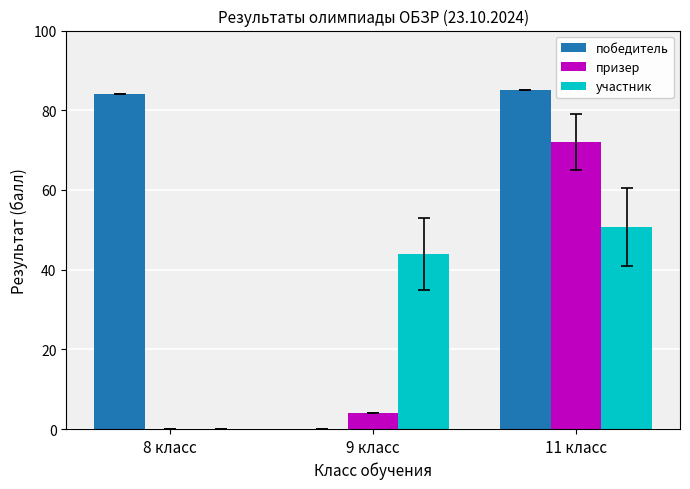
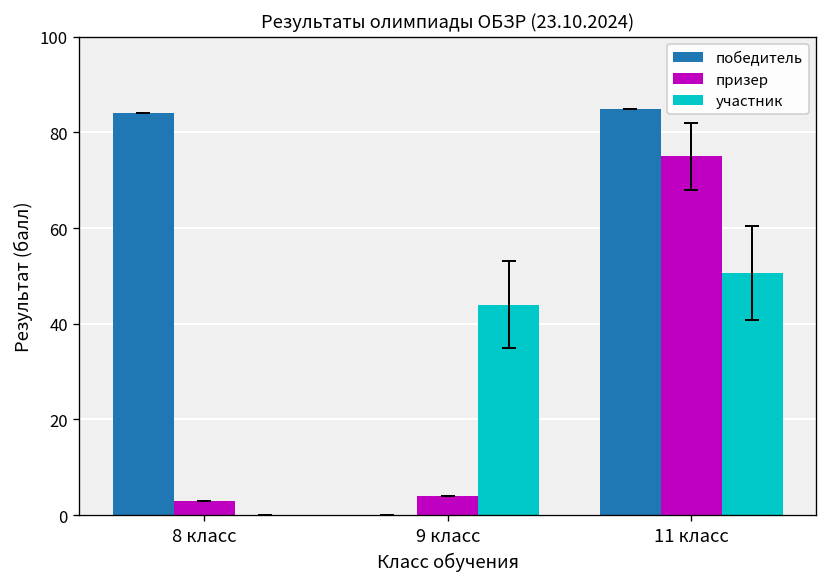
  {
    "призер": {
-     "8 класс": 0,
+     "8 класс": 3,
      "9 класс": 4,
-     "11 класс": 72
+     "11 класс": 75
    },
    "участник": {
      "8 класс": 0,
      "9 класс": 44,
      "11 класс": 51
    }
  }
